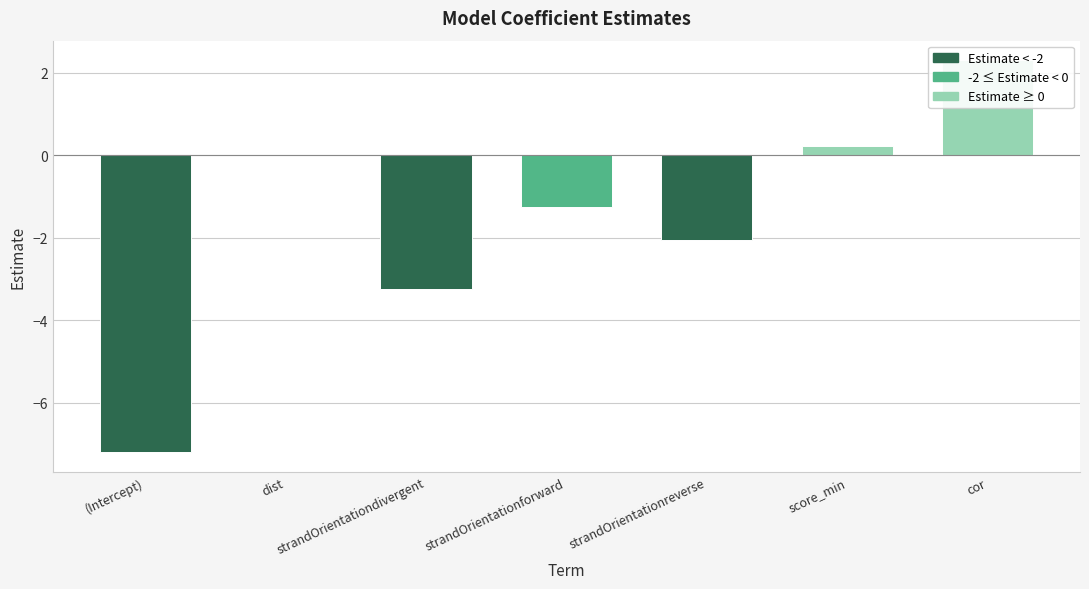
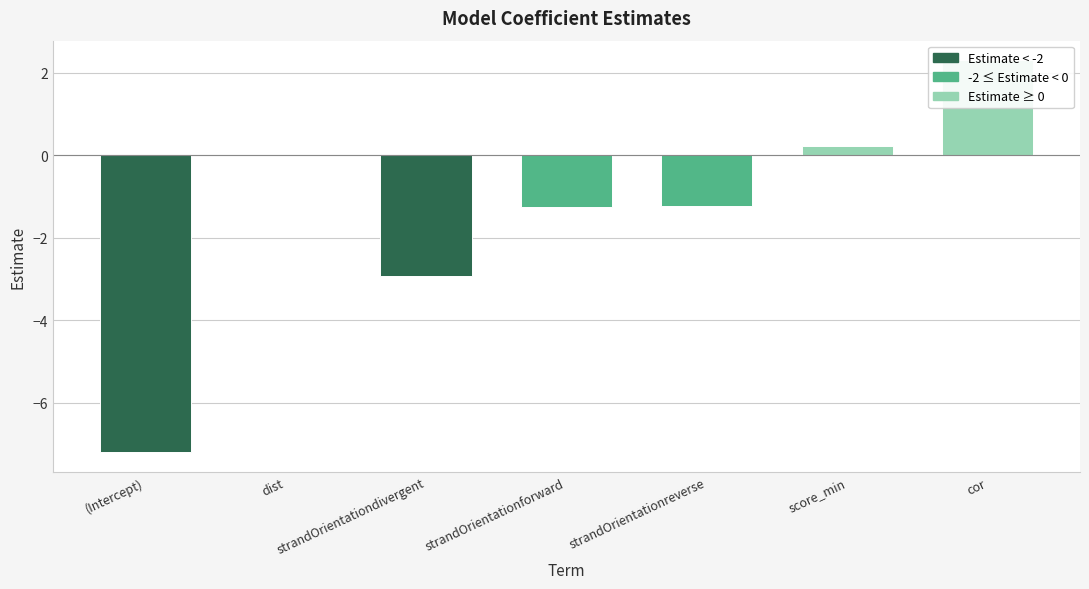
  {
    "(Intercept)": -7.2,
-   "strandOrientationdivergent": -3.2,
+   "strandOrientationdivergent": -2.9,
    "strandOrientationforward": -1.3,
-   "strandOrientationreverse": -2.1,
+   "strandOrientationreverse": -1.2,
    "score_min": 0.2
  }
